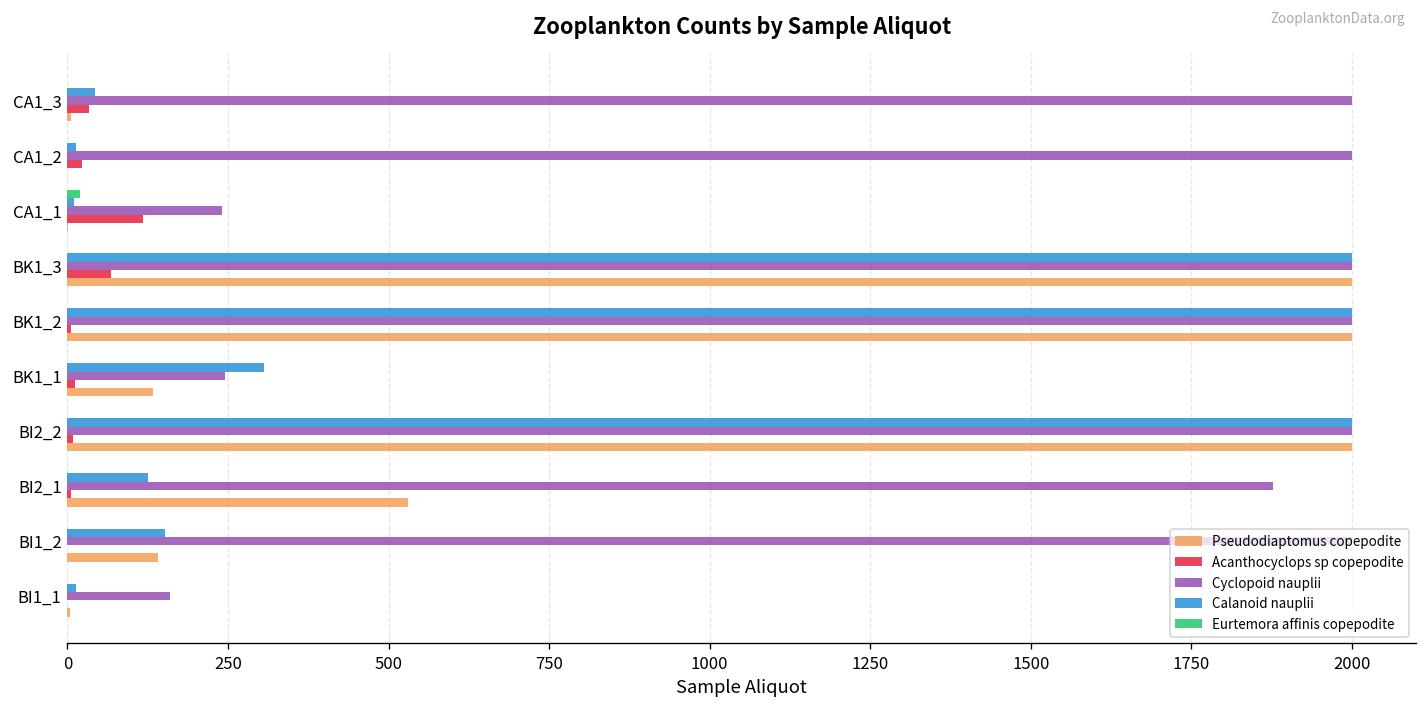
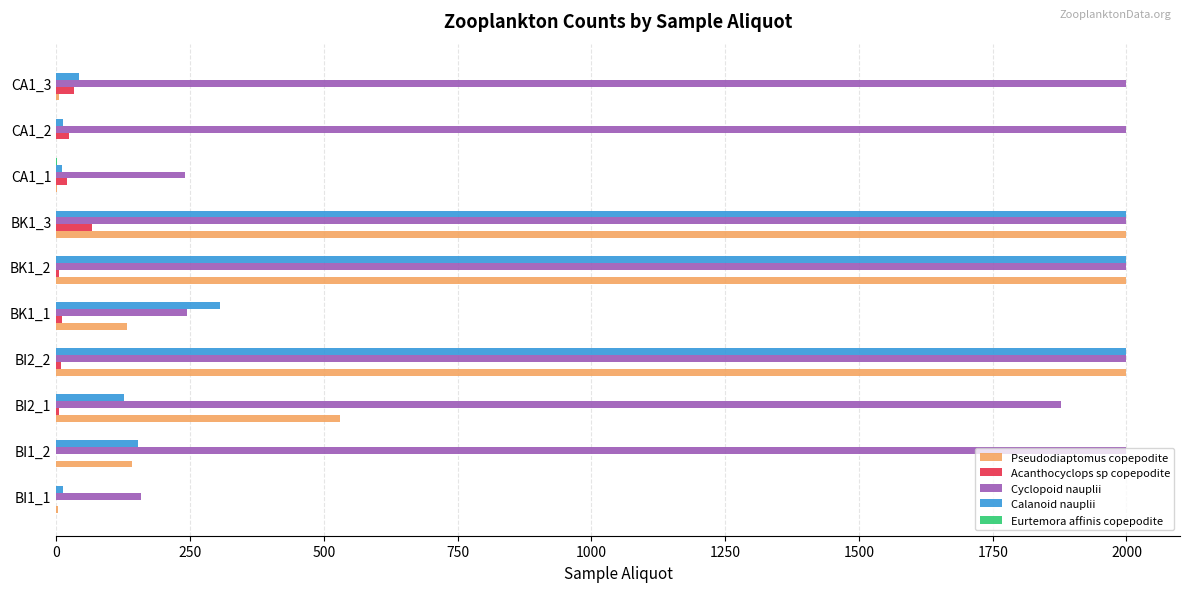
  {
    "Pseudodiaptomus copepodite": {
      "CA1_3": 10,
      "CA1_2": 0,
      "BK1_3": 2000,
      "BK1_2": 2000,
      "BK1_1": 130,
      "BI2_2": 2000,
      "BI2_1": 530,
      "BI1_2": 140
    },
    "Acanthocyclops sp copepodite": {
      "CA1_3": 30,
      "CA1_2": 20,
-     "CA1_1": 120,
+     "CA1_1": 20,
      "BK1_3": 70,
      "BK1_2": 10,
      "BK1_1": 10,
      "BI2_2": 10,
      "BI2_1": 10,
      "BI1_2": 0,
      "BI1_1": 0
    },
    "Cyclopoid nauplii": {
      "CA1_3": 2000,
      "CA1_2": 2000,
      "CA1_1": 240,
      "BK1_3": 2000,
      "BK1_2": 2000,
      "BK1_1": 250,
      "BI2_2": 2000,
      "BI2_1": 1880,
      "BI1_1": 160
    },
    "Calanoid nauplii": {
      "CA1_3": 40,
      "CA1_2": 10,
      "CA1_1": 10,
      "BK1_3": 2000,
      "BK1_2": 2000,
      "BK1_1": 310,
      "BI2_2": 2000,
      "BI2_1": 130,
      "BI1_2": 150,
      "BI1_1": 10
    },
    "Eurtemora affinis copepodite": {
      "CA1_3": 0,
      "CA1_2": 0,
-     "CA1_1": 20,
+     "CA1_1": 0,
      "BK1_3": 0,
      "BK1_2": 0,
      "BK1_1": 0,
      "BI2_2": 0,
      "BI2_1": 0,
      "BI1_2": 0,
      "BI1_1": 0
    }
  }
